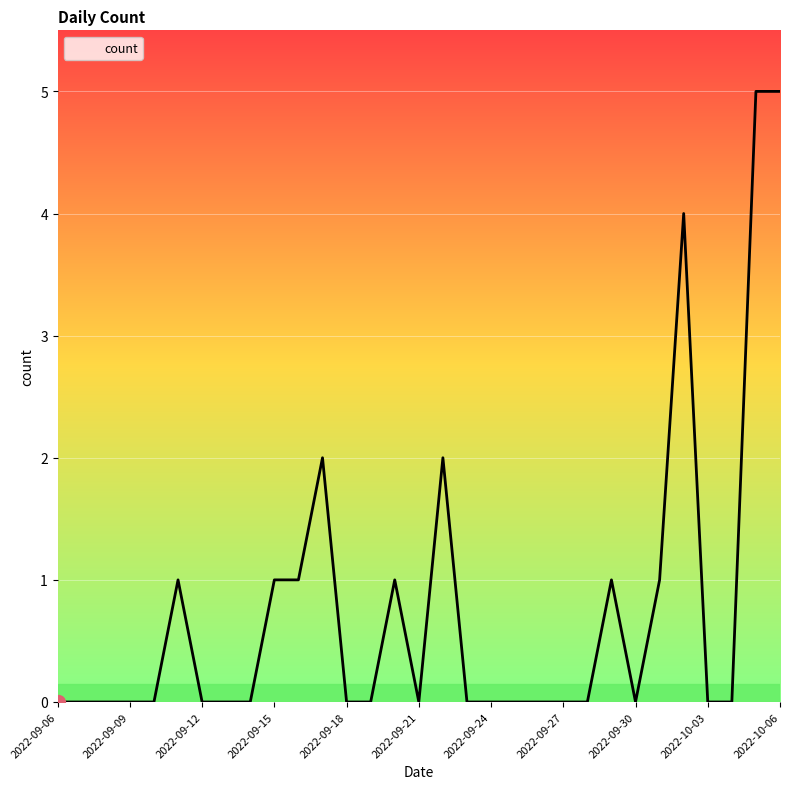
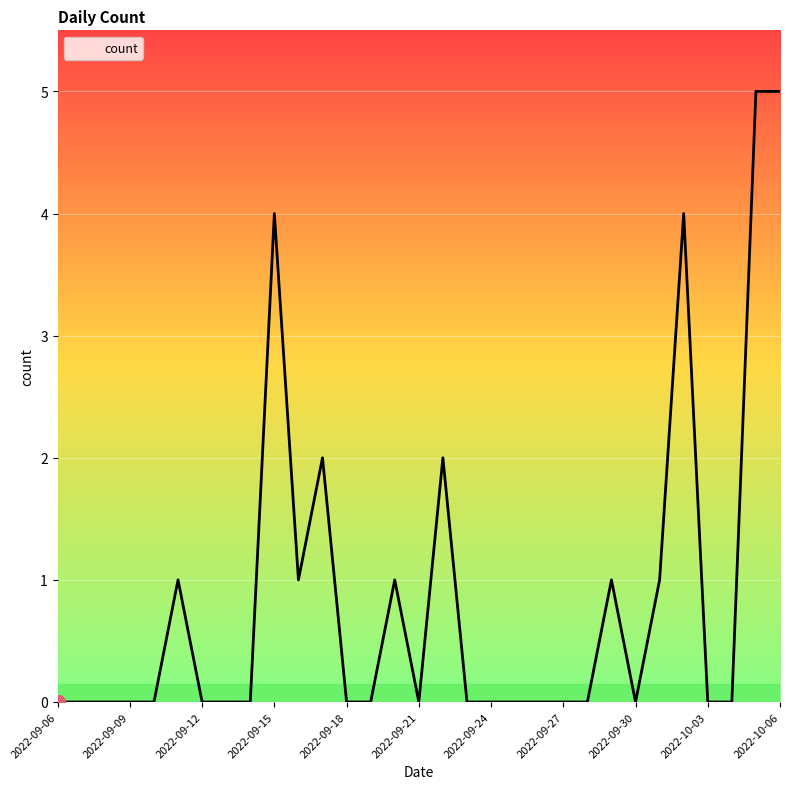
  {
    "count": {
-     "2022-09-15": 1,
+     "2022-09-15": 4,
      "2022-10-06": 5
    }
  }
